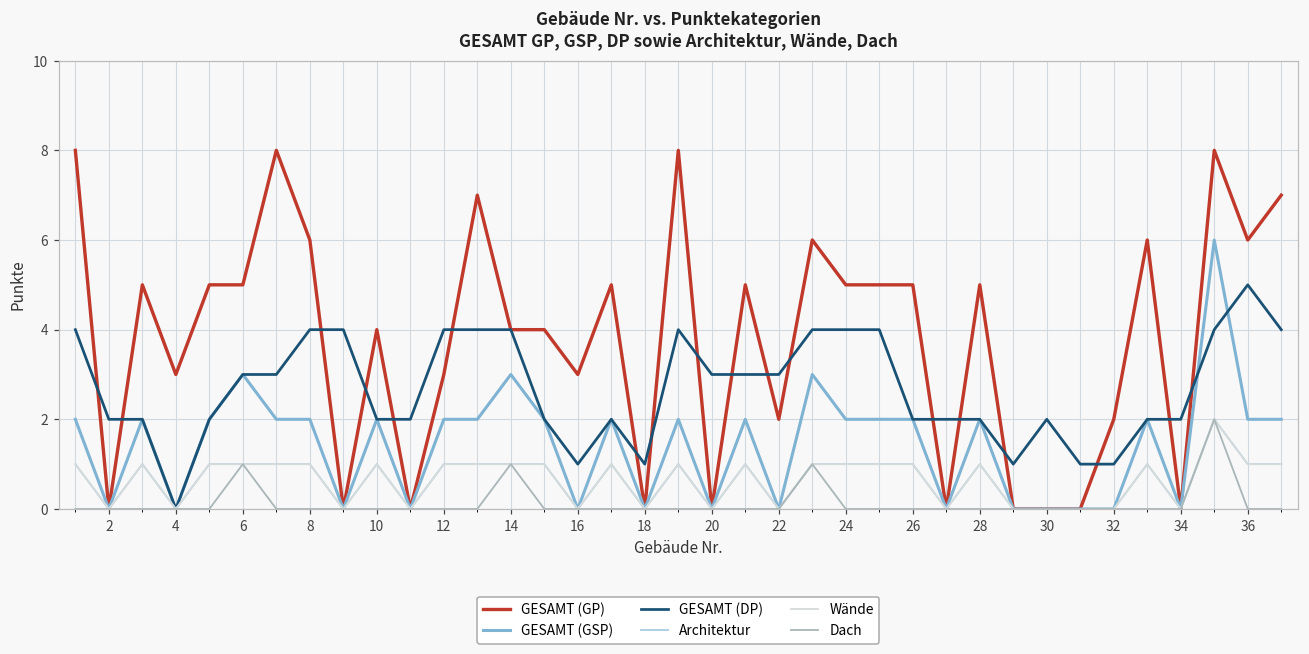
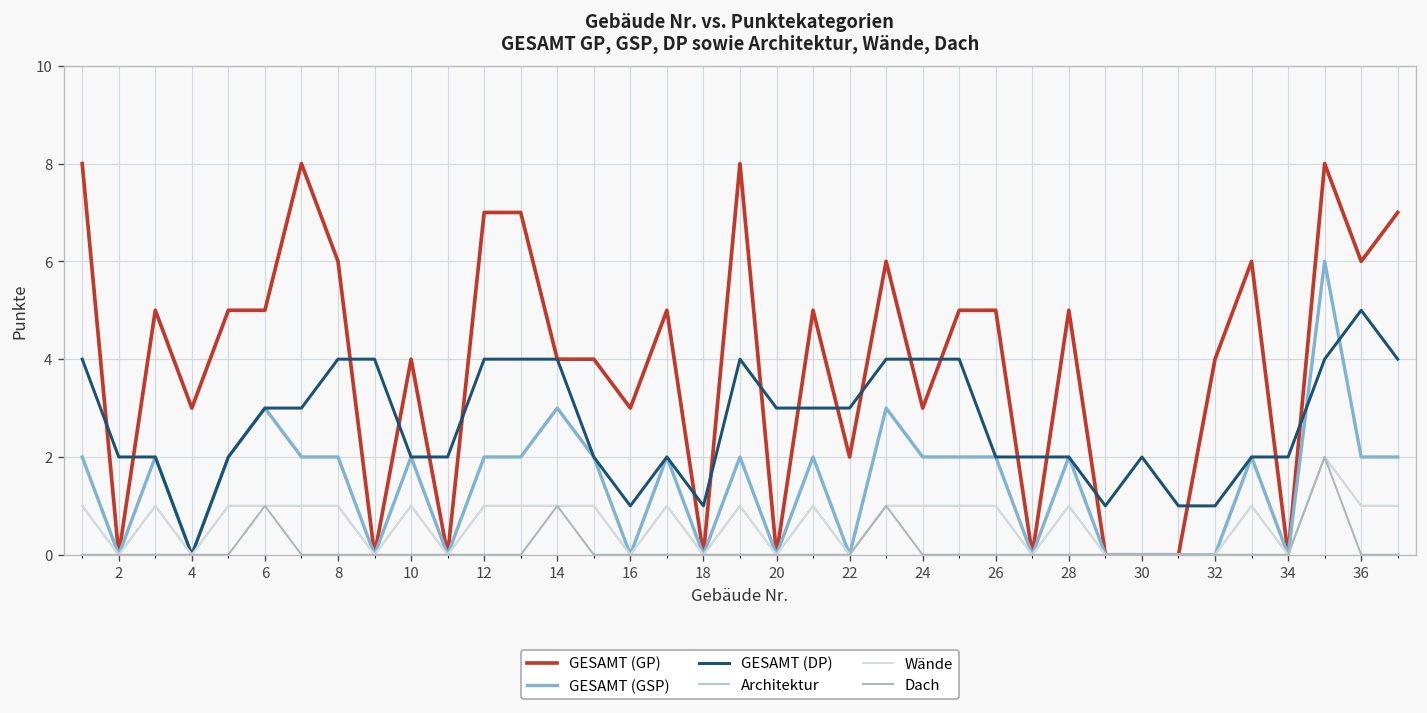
  {
    "GESAMT (GP)": {
      "4": 3,
      "6": 5,
      "8": 6,
      "10": 4,
-     "12": 3,
+     "12": 7,
      "16": 3,
      "22": 2,
-     "24": 5,
+     "24": 3,
      "26": 5,
      "28": 5,
-     "32": 2,
+     "32": 4,
      "36": 6
    },
    "GESAMT (DP)": {
      "2": 2,
      "8": 4,
      "12": 4,
      "16": 1,
      "18": 1,
      "20": 3,
      "22": 3,
      "24": 4,
      "30": 2,
      "32": 1,
      "34": 2,
      "36": 5
    },
    "Wände": {
      "8": 1,
      "10": 1,
      "12": 1,
      "24": 1,
      "26": 1,
      "28": 1,
      "36": 1
    }
  }
